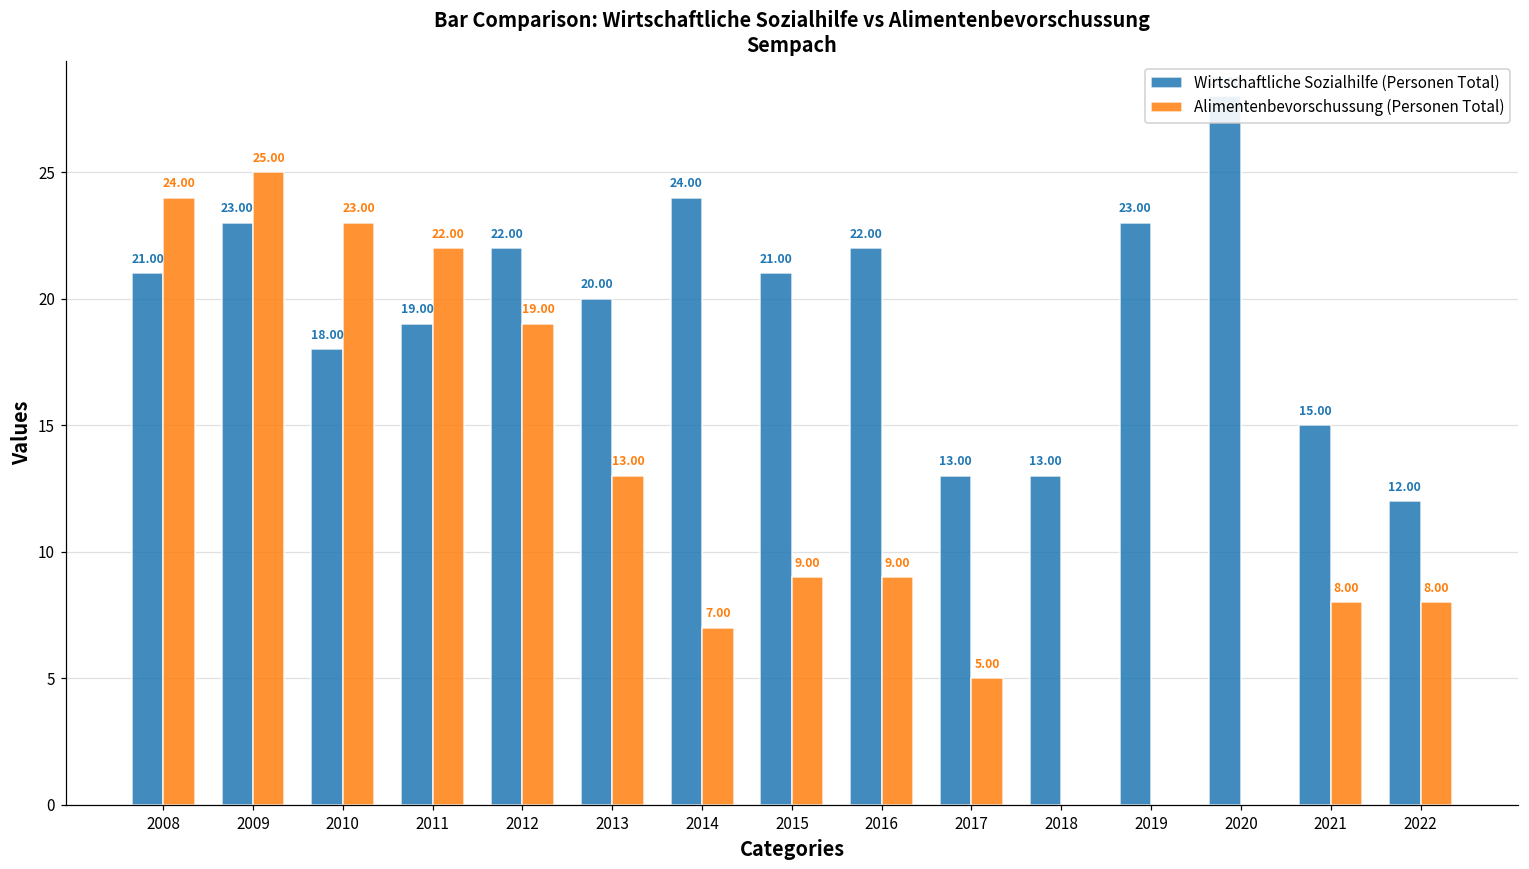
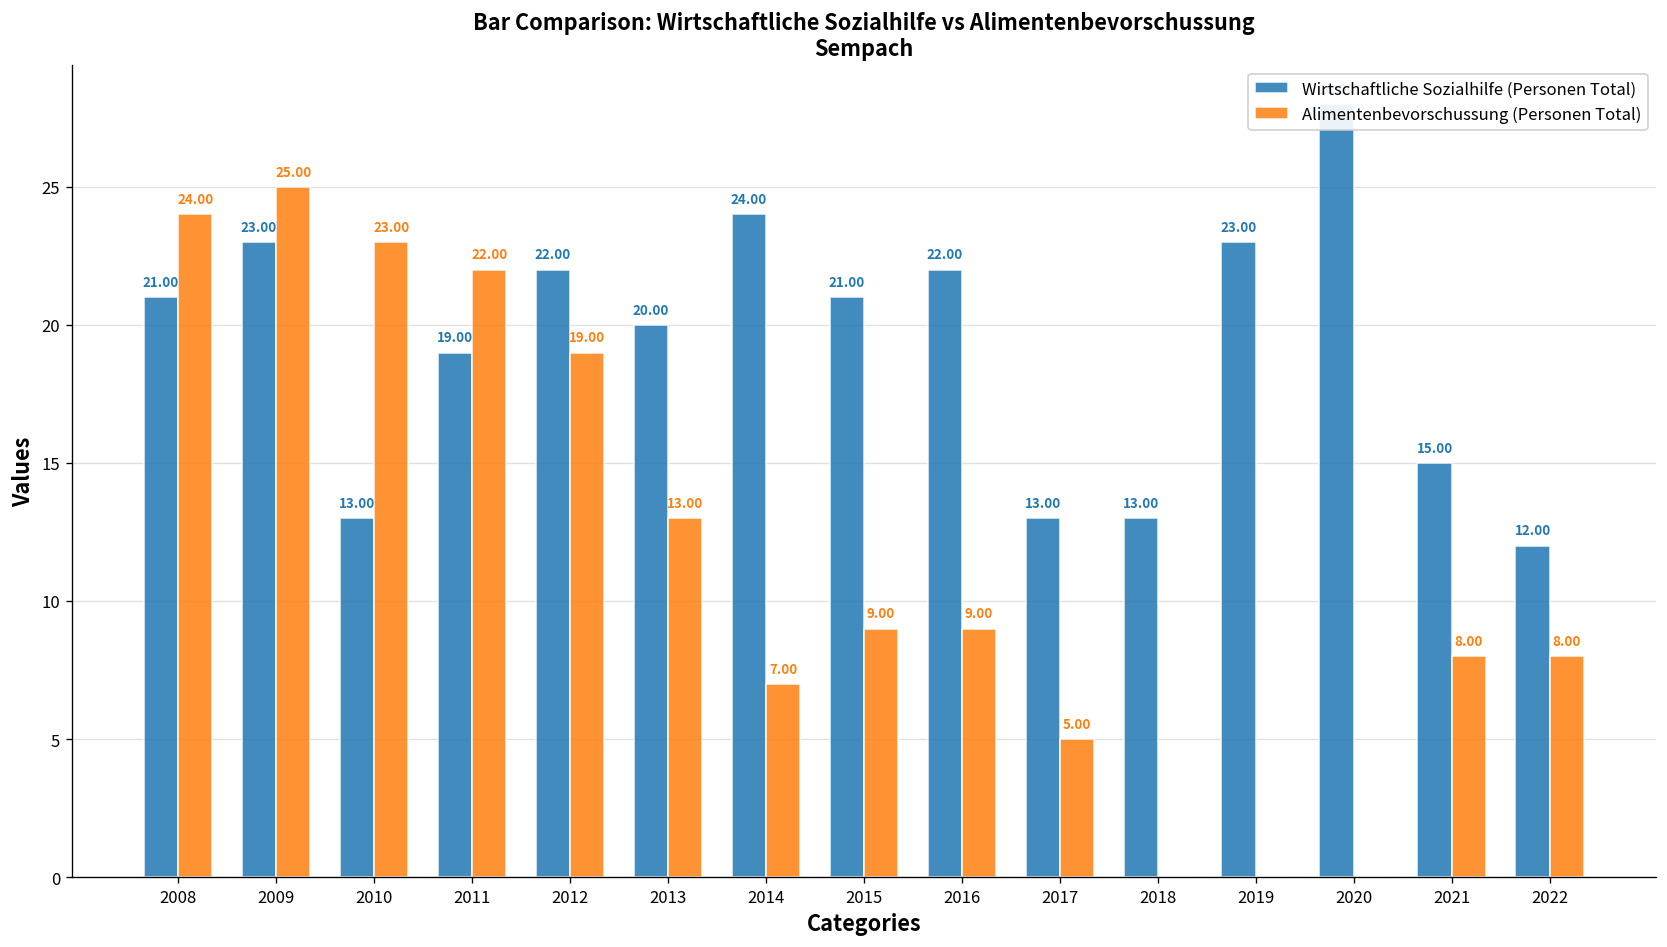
  {
    "Wirtschaftliche Sozialhilfe (Personen Total)": {
      "2008": 21.00,
      "2009": 23.00,
-     "2010": 18.00,
+     "2010": 13.00,
      "2011": 19.00,
      "2012": 22.00,
      "2013": 20.00,
      "2014": 24.00,
      "2015": 21.00,
      "2016": 22.00,
      "2017": 13.00,
      "2018": 13.00,
      "2019": 23.00,
      "2021": 15.00,
      "2022": 12.00
    },
    "Alimentenbevorschussung (Personen Total)": {
      "2008": 24.00,
      "2009": 25.00,
      "2010": 23.00,
      "2011": 22.00,
      "2012": 19.00,
      "2013": 13.00,
      "2014": 7.00,
      "2015": 9.00,
      "2016": 9.00,
      "2017": 5.00,
      "2021": 8.00,
      "2022": 8.00
    }
  }
